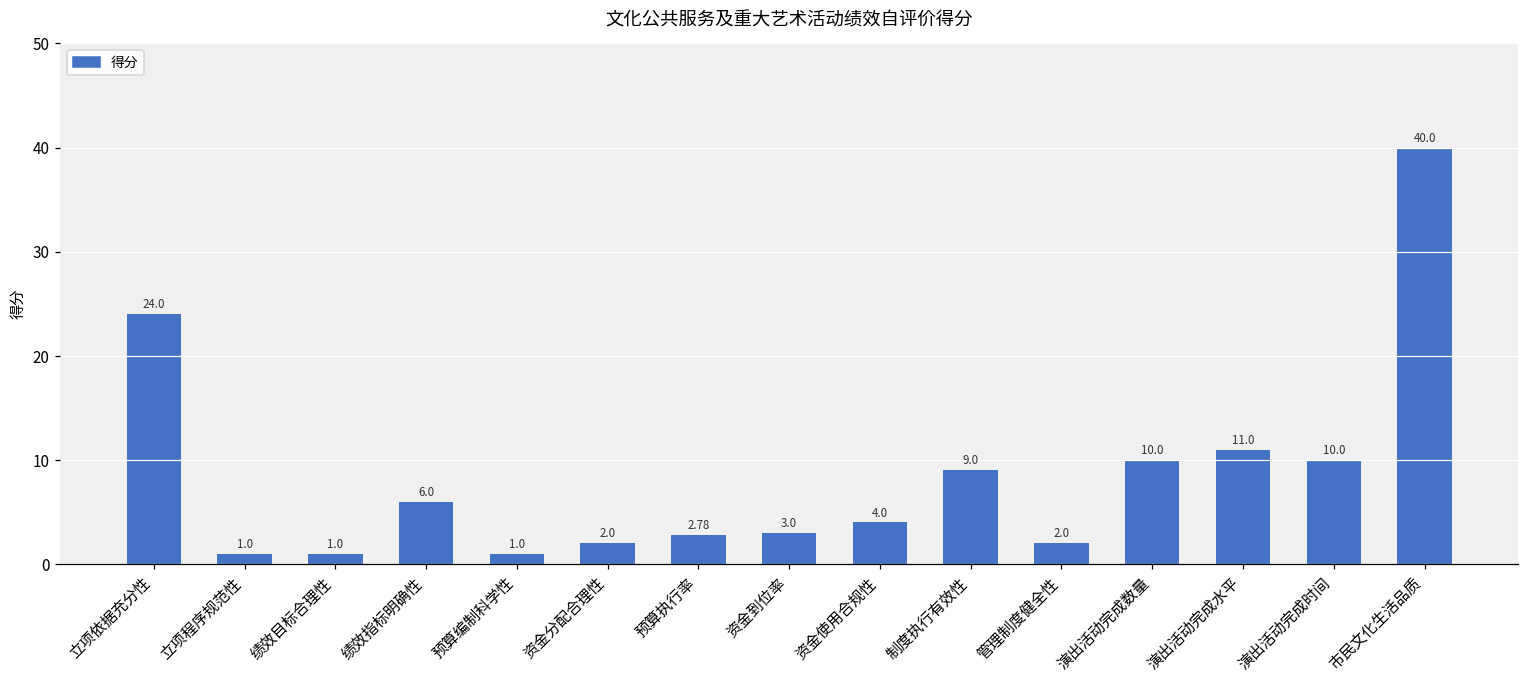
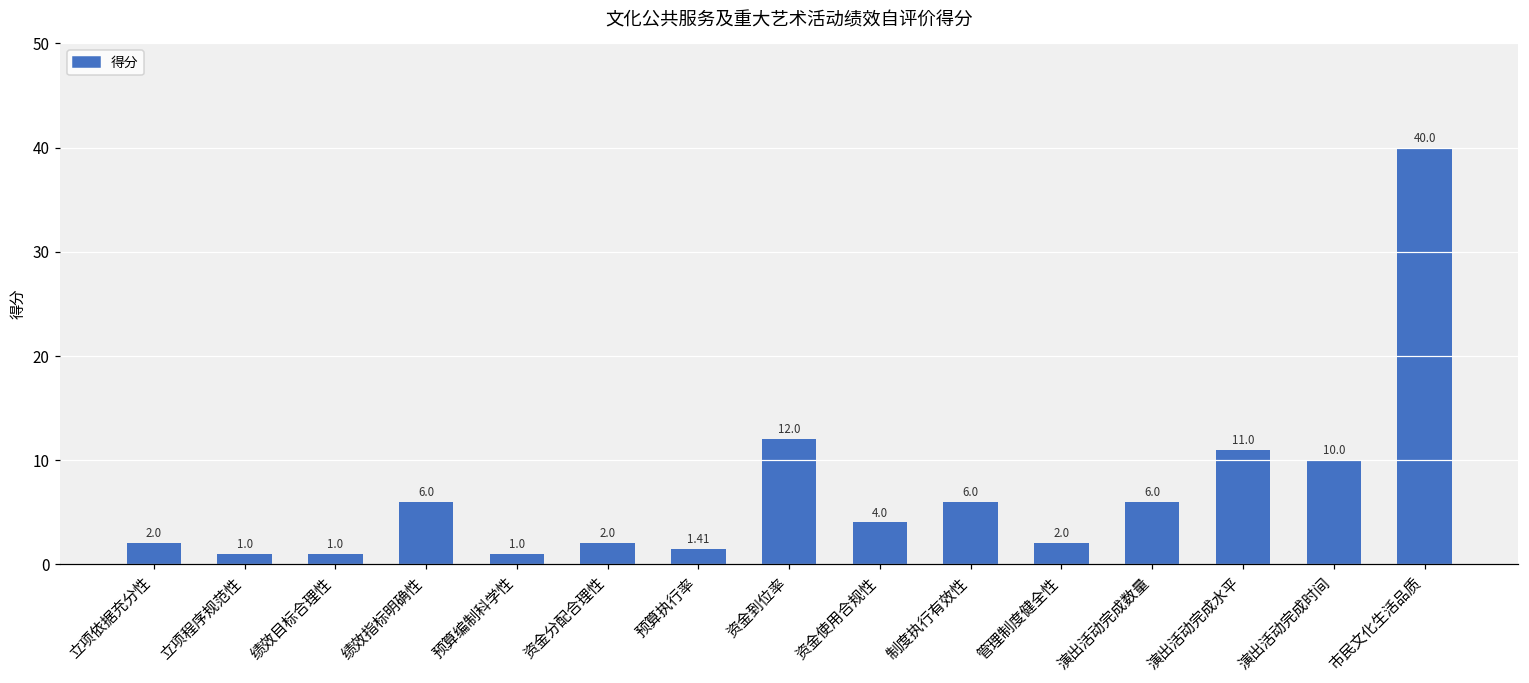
  {
-   "立项依据充分性": 24.0,
+   "立项依据充分性": 2.0,
    "立项程序规范性": 1.0,
    "绩效目标合理性": 1.0,
    "绩效指标明确性": 6.0,
    "预算编制科学性": 1.0,
    "资金分配合理性": 2.0,
-   "预算执行率": 2.78,
-   "资金到位率": 3.0,
+   "预算执行率": 1.41,
+   "资金到位率": 12.0,
    "资金使用合规性": 4.0,
-   "制度执行有效性": 9.0,
+   "制度执行有效性": 6.0,
    "管理制度健全性": 2.0,
-   "演出活动完成数量": 10.0,
+   "演出活动完成数量": 6.0,
    "演出活动完成水平": 11.0,
    "演出活动完成时间": 10.0,
    "市民文化生活品质": 40.0
  }
